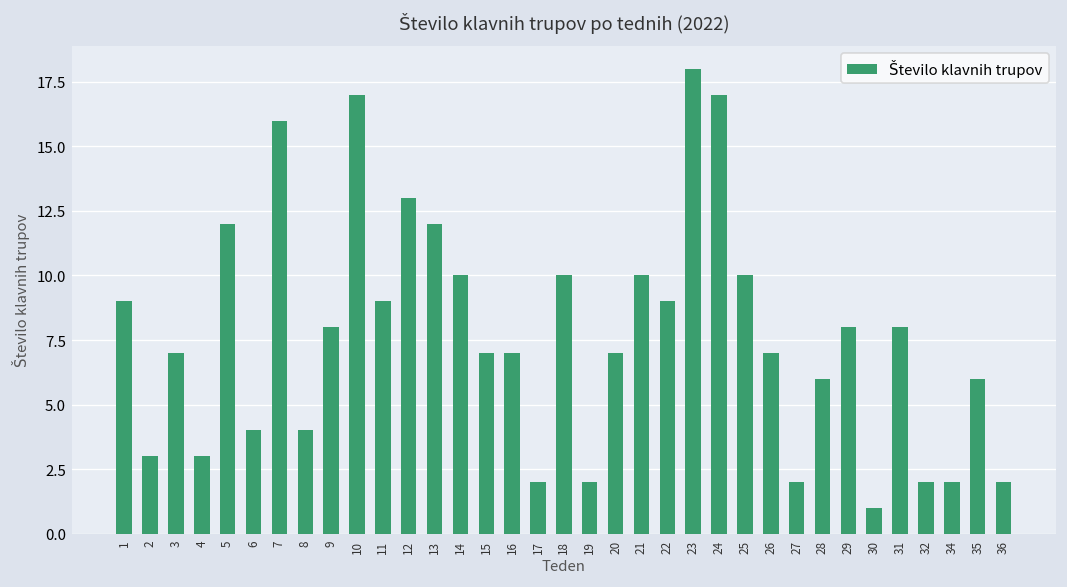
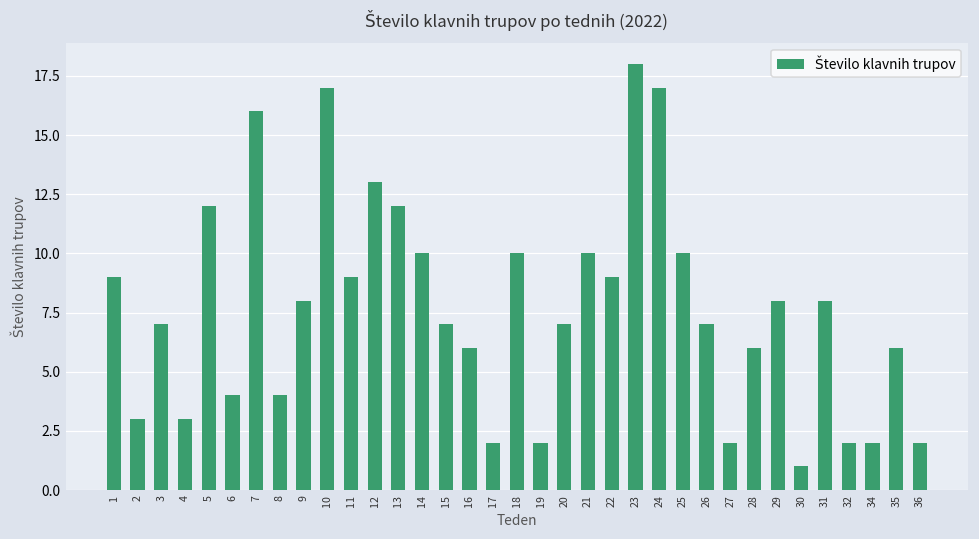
  {
    "1": 9,
    "2": 3,
    "3": 7,
    "4": 3,
    "5": 12,
    "6": 4,
    "7": 16,
    "8": 4,
    "9": 8,
    "10": 17,
    "11": 9,
    "12": 13,
    "13": 12,
    "14": 10,
    "15": 7,
-   "16": 7,
+   "16": 6,
    "17": 2,
    "18": 10,
    "19": 2,
    "20": 7,
    "21": 10,
    "22": 9,
    "23": 18,
    "24": 17,
    "25": 10,
    "26": 7,
    "27": 2,
    "28": 6,
    "29": 8,
    "30": 1,
    "31": 8,
    "32": 2,
    "34": 2,
    "35": 6,
    "36": 2
  }
